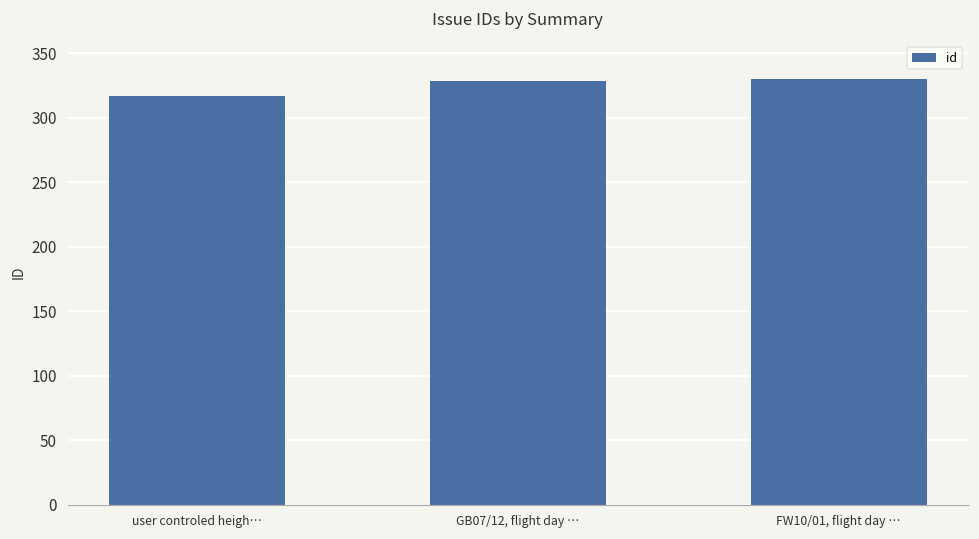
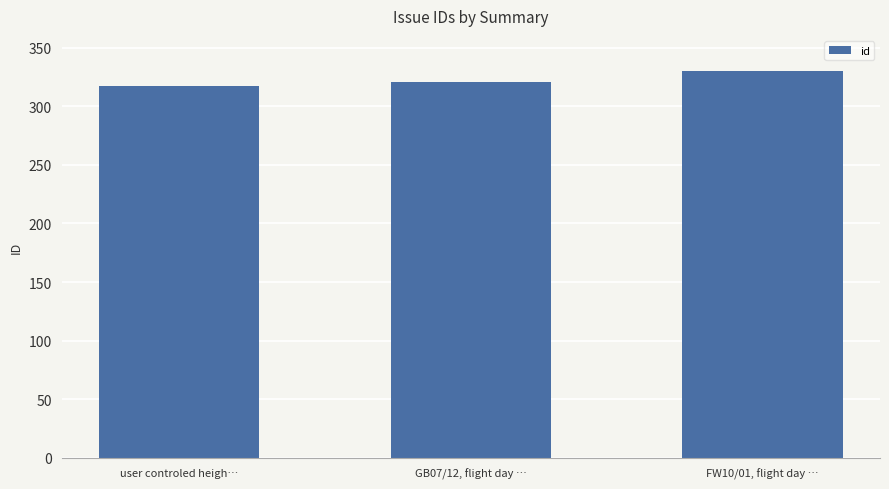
  {
    "user controled heigh…": 317,
-   "GB07/12, flight day …": 329,
+   "GB07/12, flight day …": 321,
    "FW10/01, flight day …": 330
  }
